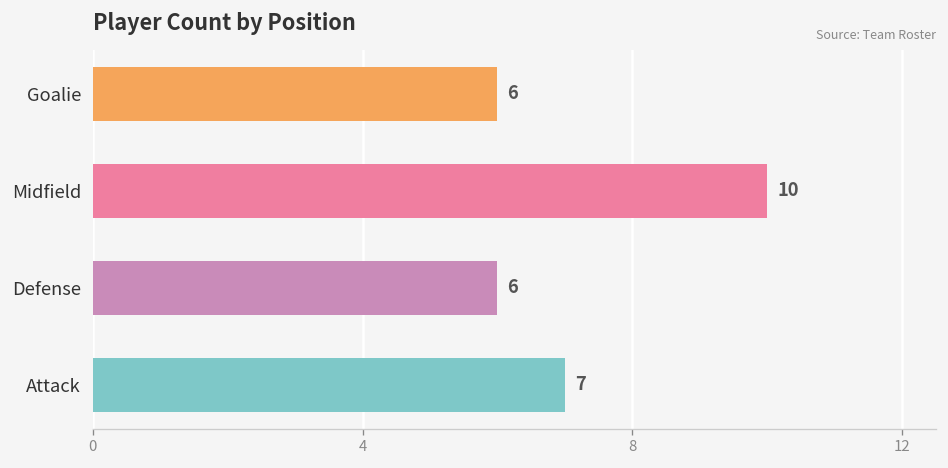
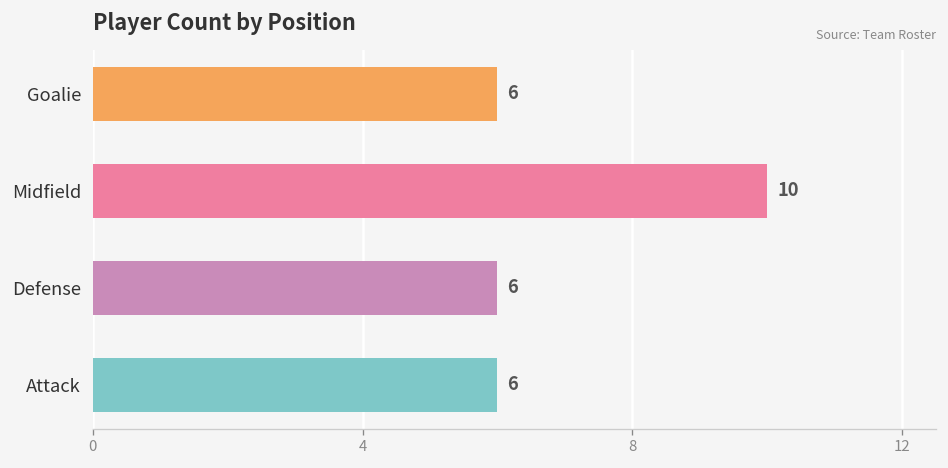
  {
    "Goalie": 6,
    "Midfield": 10,
    "Defense": 6,
-   "Attack": 7
+   "Attack": 6
  }
